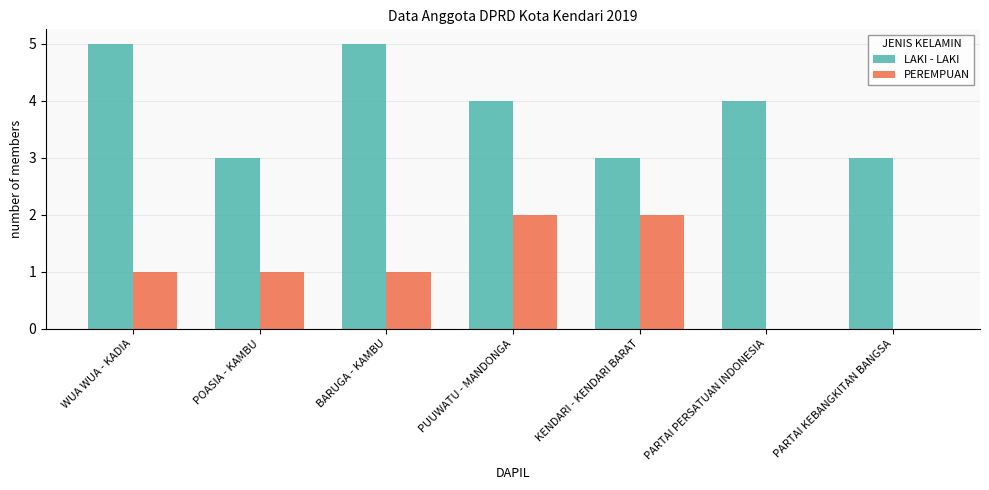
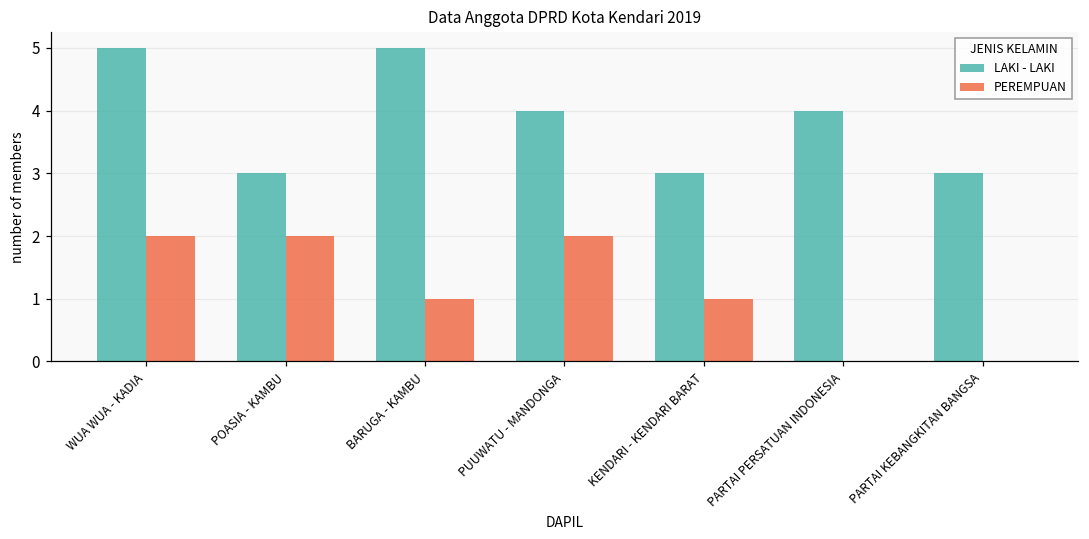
  {
    "LAKI - LAKI": {
      "WUA WUA - KADIA": 5,
      "POASIA - KAMBU": 3,
      "BARUGA - KAMBU": 5,
      "PUUWATU - MANDONGA": 4,
      "KENDARI - KENDARI BARAT": 3,
      "PARTAI PERSATUAN INDONESIA": 4,
      "PARTAI KEBANGKITAN BANGSA": 3
    },
    "PEREMPUAN": {
-     "WUA WUA - KADIA": 1,
-     "POASIA - KAMBU": 1,
+     "WUA WUA - KADIA": 2,
+     "POASIA - KAMBU": 2,
      "BARUGA - KAMBU": 1,
      "PUUWATU - MANDONGA": 2,
-     "KENDARI - KENDARI BARAT": 2,
+     "KENDARI - KENDARI BARAT": 1,
      "PARTAI PERSATUAN INDONESIA": 0,
      "PARTAI KEBANGKITAN BANGSA": 0
    }
  }
